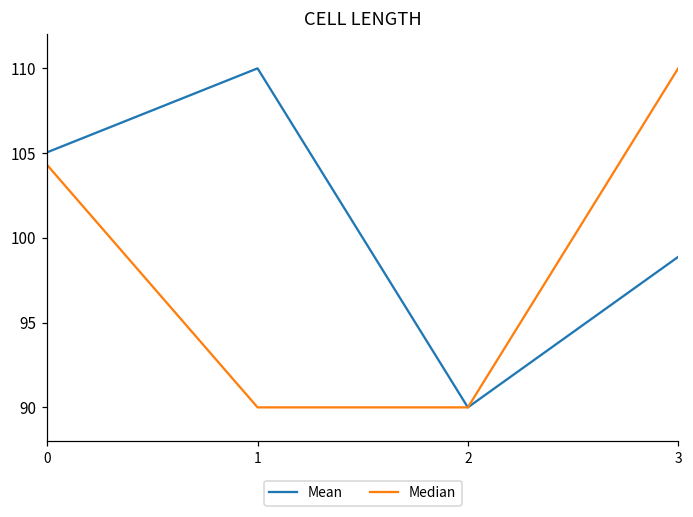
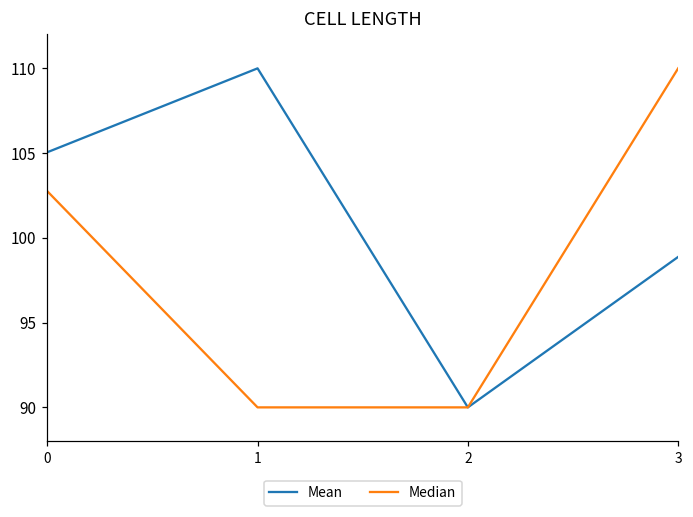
  {
    "Mean": {
      "0": 105.1,
      "1": 110.0,
      "3": 98.9
    },
    "Median": {
-     "0": 104.3,
+     "0": 102.8,
      "1": 90.0,
      "3": 110.0
    }
  }
